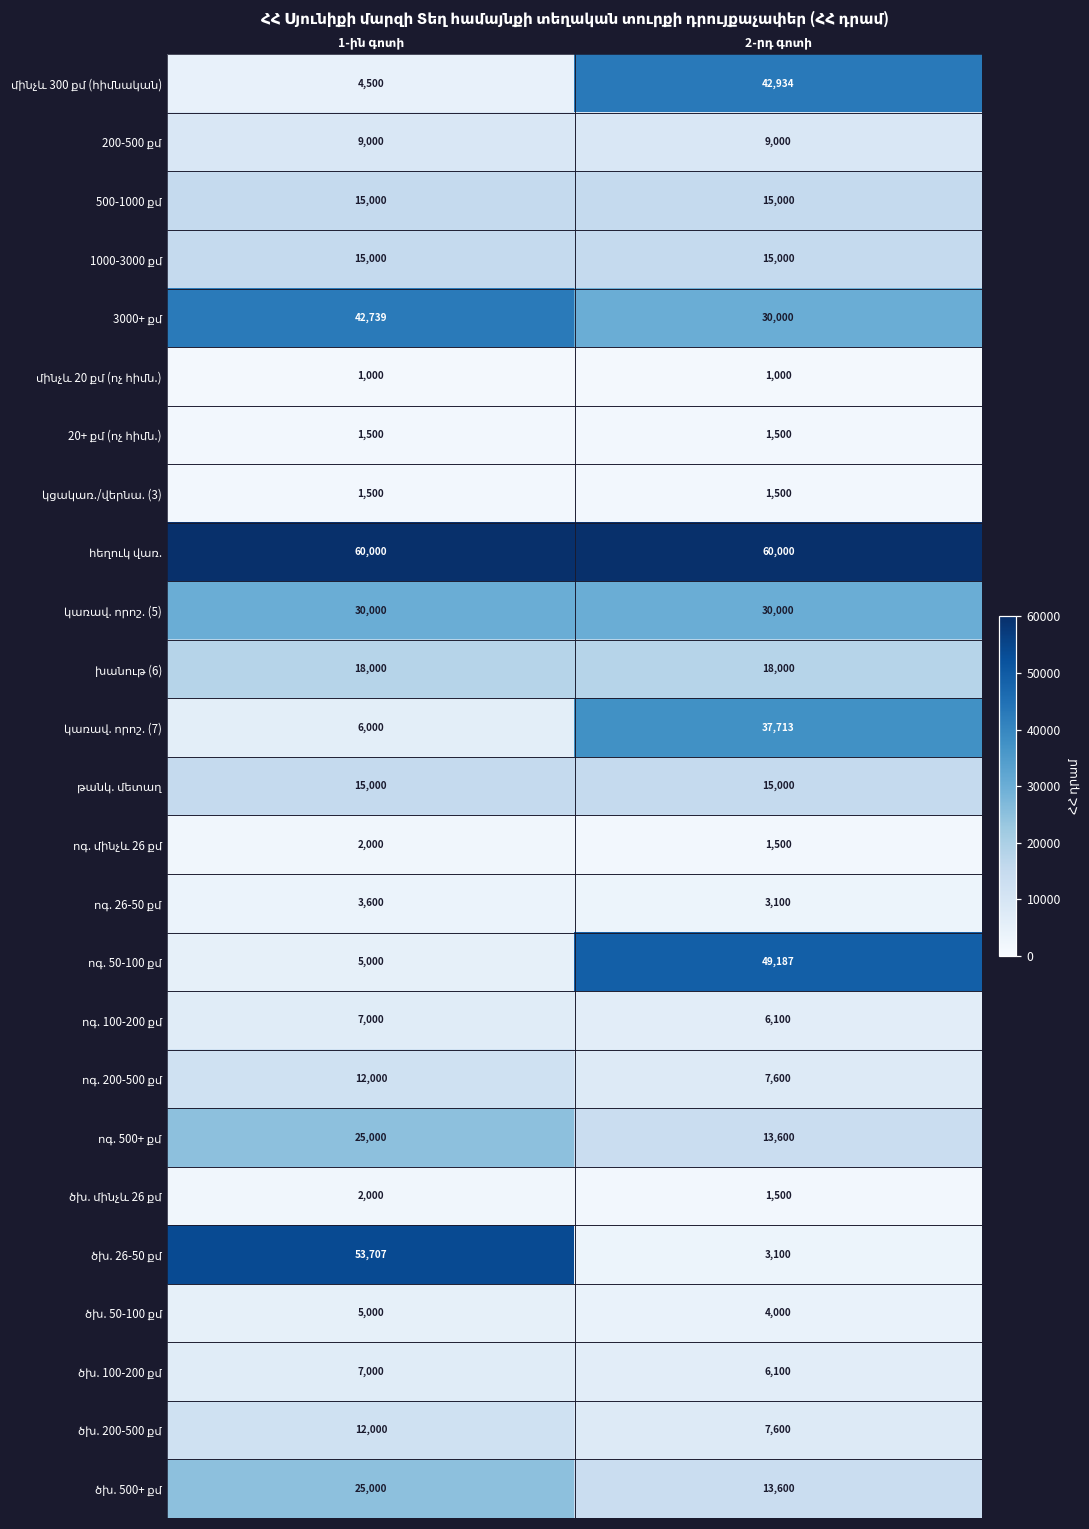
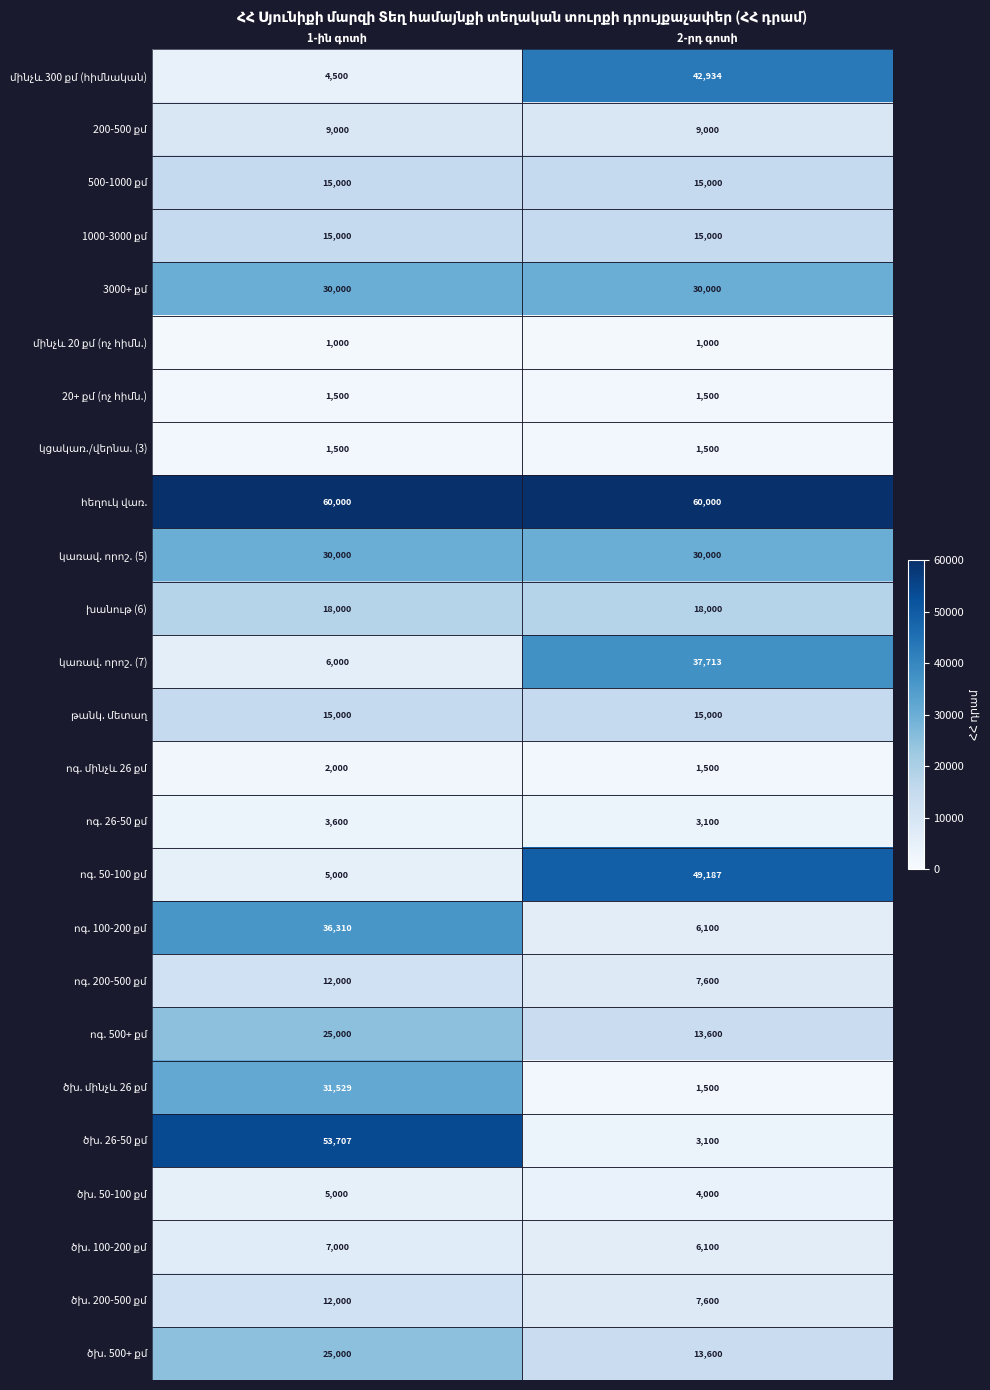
  {
    "մինչև 300 քմ (հիմնական)": {
      "1-ին գոտի": "4,500",
      "2-րդ գոտի": "42,934"
    },
    "200-500 քմ": {
      "1-ին գոտի": "9,000",
      "2-րդ գոտի": "9,000"
    },
    "500-1000 քմ": {
      "1-ին գոտի": "15,000",
      "2-րդ գոտի": "15,000"
    },
    "1000-3000 քմ": {
      "1-ին գոտի": "15,000",
      "2-րդ գոտի": "15,000"
    },
    "3000+ քմ": {
-     "1-ին գոտի": "42,739",
+     "1-ին գոտի": "30,000",
      "2-րդ գոտի": "30,000"
    },
    "մինչև 20 քմ (ոչ հիմն.)": {
      "1-ին գոտի": "1,000",
      "2-րդ գոտի": "1,000"
    },
    "20+ քմ (ոչ հիմն.)": {
      "1-ին գոտի": "1,500",
      "2-րդ գոտի": "1,500"
    },
    "կցակառ./վերնա. (3)": {
      "1-ին գոտի": "1,500",
      "2-րդ գոտի": "1,500"
    },
    "հեղուկ վառ.": {
      "1-ին գոտի": "60,000",
      "2-րդ գոտի": "60,000"
    },
    "կառավ. որոշ. (5)": {
      "1-ին գոտի": "30,000",
      "2-րդ գոտի": "30,000"
    },
    "խանութ (6)": {
      "1-ին գոտի": "18,000",
      "2-րդ գոտի": "18,000"
    },
    "կառավ. որոշ. (7)": {
      "1-ին գոտի": "6,000",
      "2-րդ գոտի": "37,713"
    },
    "թանկ. մետաղ": {
      "1-ին գոտի": "15,000",
      "2-րդ գոտի": "15,000"
    },
    "ոգ. մինչև 26 քմ": {
      "1-ին գոտի": "2,000",
      "2-րդ գոտի": "1,500"
    },
    "ոգ. 26-50 քմ": {
      "1-ին գոտի": "3,600",
      "2-րդ գոտի": "3,100"
    },
    "ոգ. 50-100 քմ": {
      "1-ին գոտի": "5,000",
      "2-րդ գոտի": "49,187"
    },
    "ոգ. 100-200 քմ": {
-     "1-ին գոտի": "7,000",
+     "1-ին գոտի": "36,310",
      "2-րդ գոտի": "6,100"
    },
    "ոգ. 200-500 քմ": {
      "1-ին գոտի": "12,000",
      "2-րդ գոտի": "7,600"
    },
    "ոգ. 500+ քմ": {
      "1-ին գոտի": "25,000",
      "2-րդ գոտի": "13,600"
    },
    "ծխ. մինչև 26 քմ": {
-     "1-ին գոտի": "2,000",
+     "1-ին գոտի": "31,529",
      "2-րդ գոտի": "1,500"
    },
    "ծխ. 26-50 քմ": {
      "1-ին գոտի": "53,707",
      "2-րդ գոտի": "3,100"
    },
    "ծխ. 50-100 քմ": {
      "1-ին գոտի": "5,000",
      "2-րդ գոտի": "4,000"
    },
    "ծխ. 100-200 քմ": {
      "1-ին գոտի": "7,000",
      "2-րդ գոտի": "6,100"
    },
    "ծխ. 200-500 քմ": {
      "1-ին գոտի": "12,000",
      "2-րդ գոտի": "7,600"
    },
    "ծխ. 500+ քմ": {
      "1-ին գոտի": "25,000",
      "2-րդ գոտի": "13,600"
    }
  }
